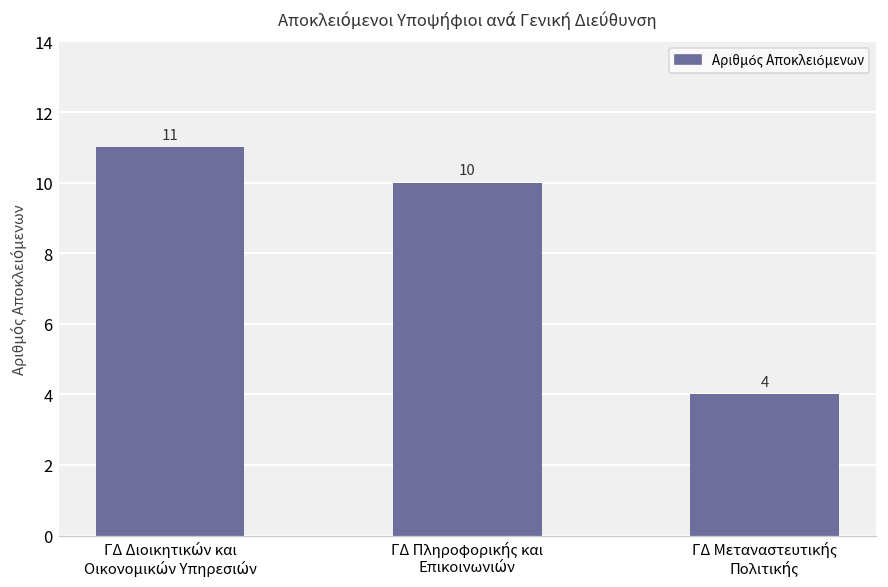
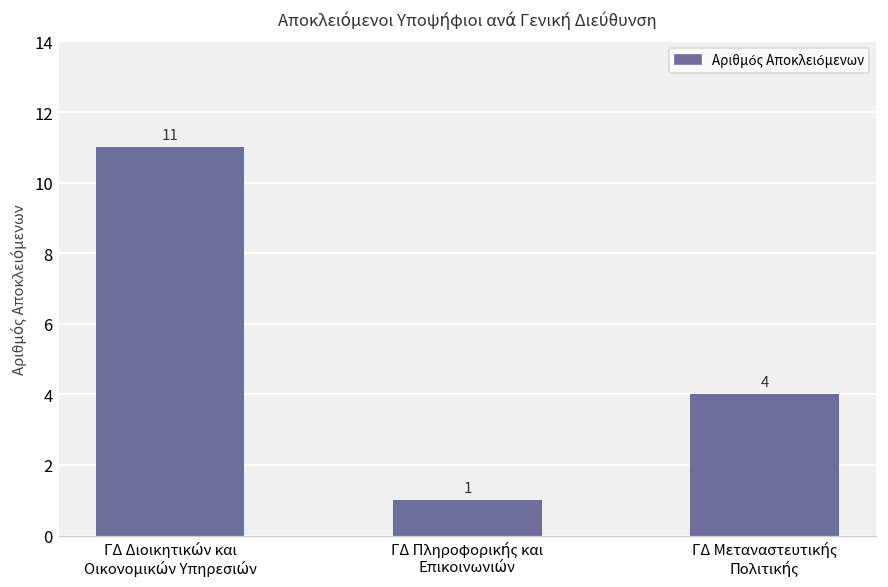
  {
    "ΓΔ Διοικητικών και Οικονομικών Υπηρεσιών": 11,
-   "ΓΔ Πληροφορικής και Επικοινωνιών": 10,
+   "ΓΔ Πληροφορικής και Επικοινωνιών": 1,
    "ΓΔ Μεταναστευτικής Πολιτικής": 4
  }
